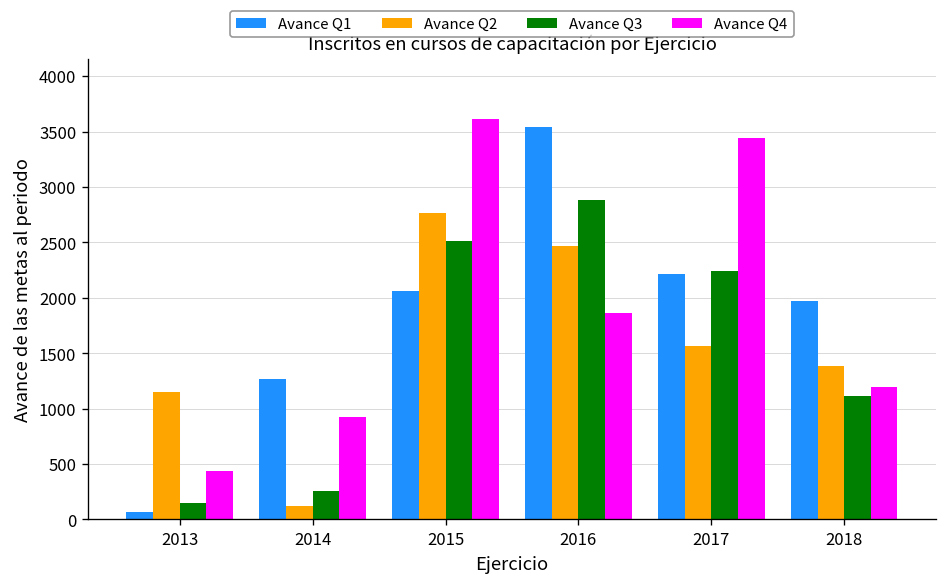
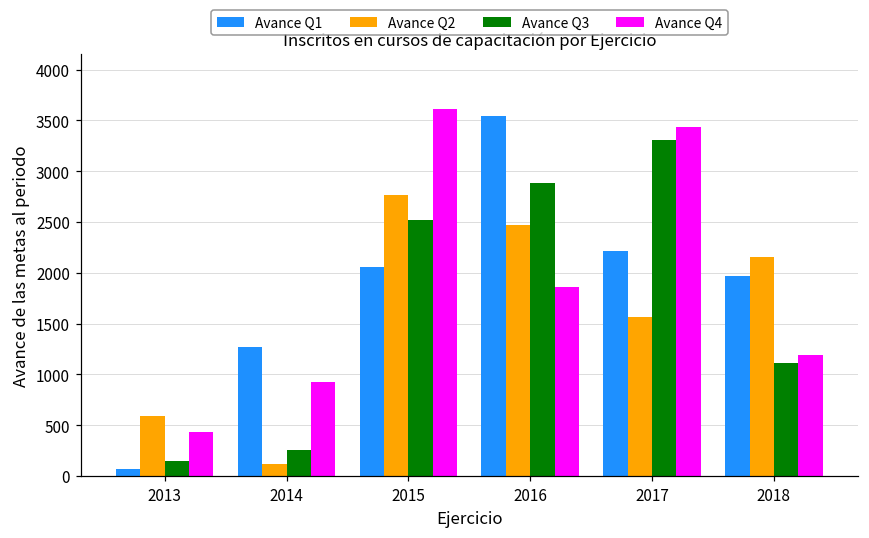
  {
    "Avance Q1": {
      "2013": 100,
      "2014": 1300,
      "2015": 2100,
      "2016": 3500,
      "2017": 2200,
      "2018": 2000
    },
    "Avance Q2": {
-     "2013": 1200,
+     "2013": 600,
      "2014": 100,
      "2015": 2800,
      "2016": 2500,
      "2017": 1600,
-     "2018": 1400
+     "2018": 2200
    },
    "Avance Q3": {
      "2013": 100,
      "2014": 300,
      "2015": 2500,
      "2016": 2900,
-     "2017": 2200,
+     "2017": 3300,
      "2018": 1100
    },
    "Avance Q4": {
      "2013": 400,
      "2014": 900,
      "2015": 3600,
      "2016": 1900,
      "2017": 3400,
      "2018": 1200
    }
  }
